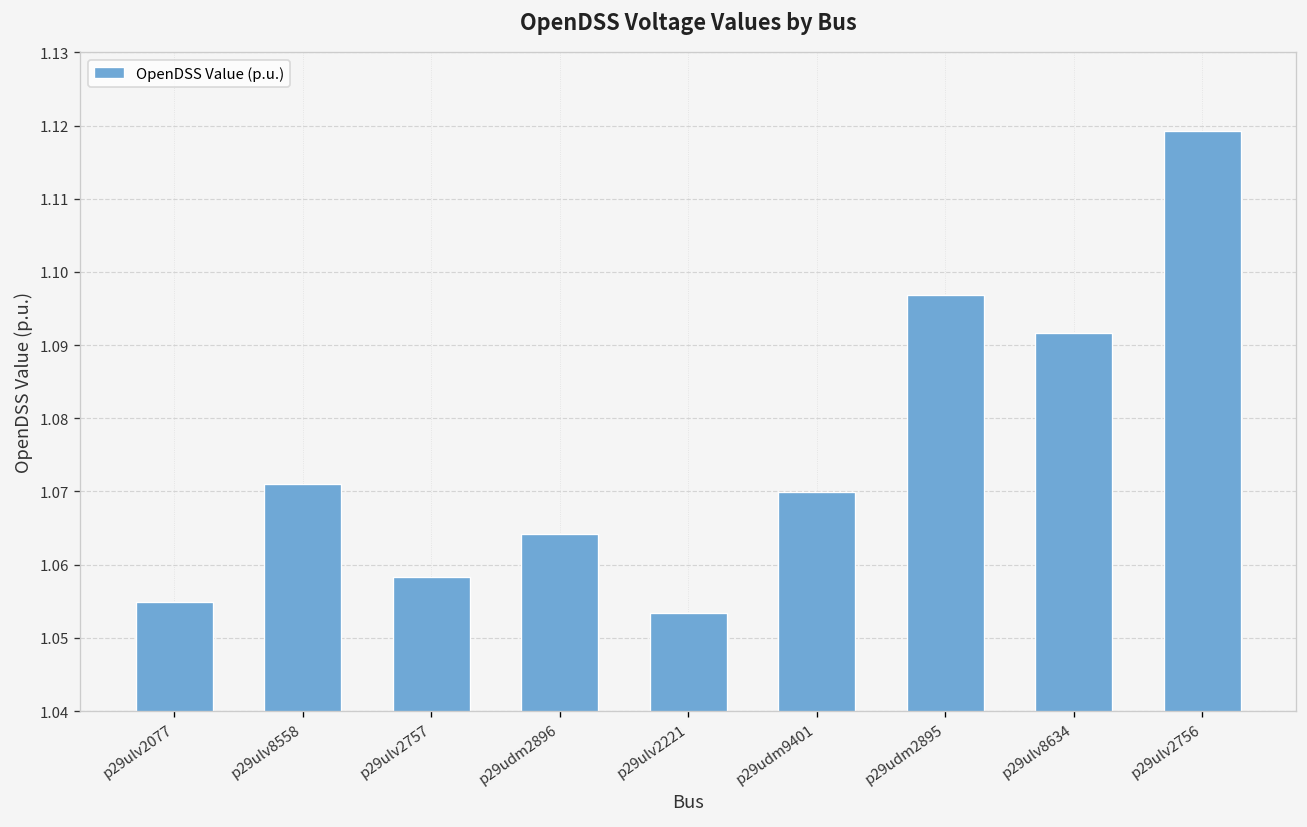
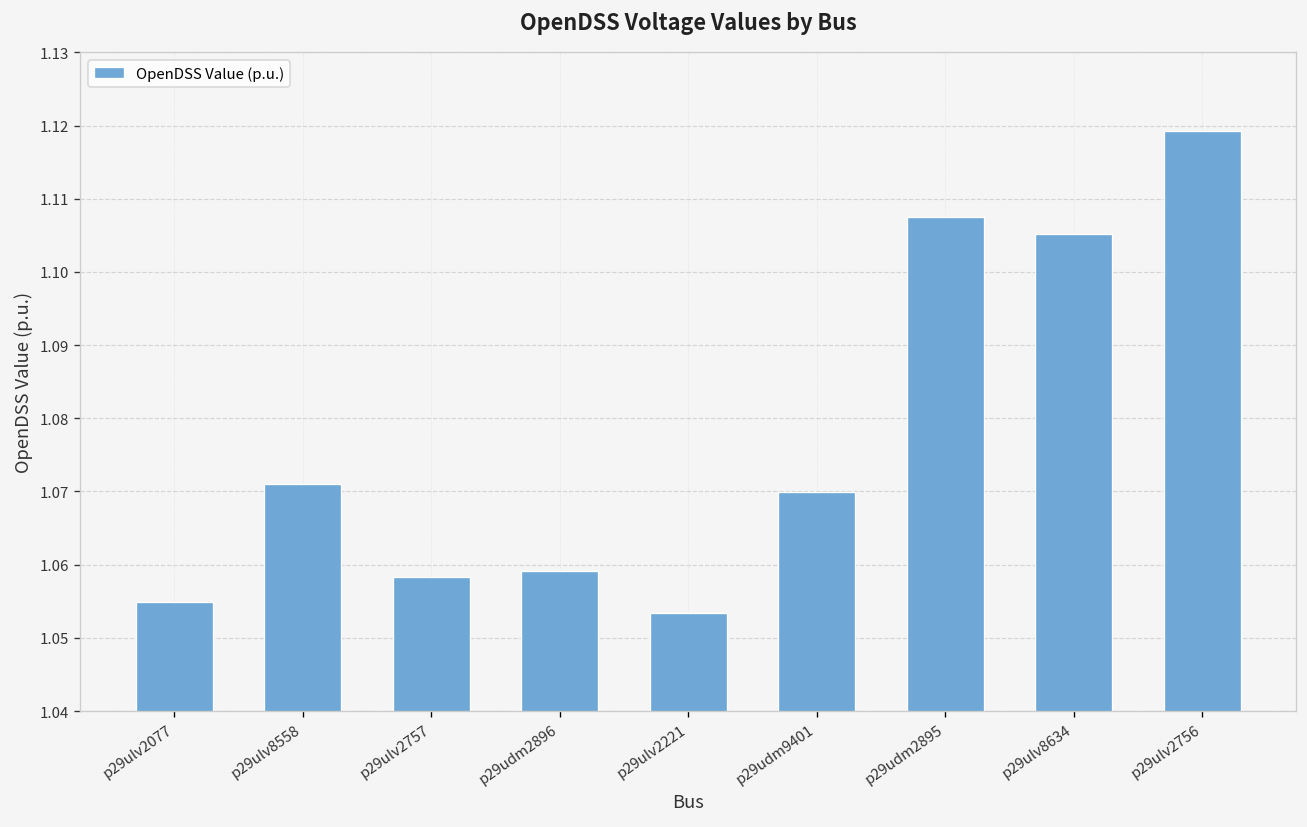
  {
    "p29ulv2077": 1.055,
    "p29ulv8558": 1.071,
    "p29ulv2757": 1.058,
-   "p29udm2896": 1.064,
+   "p29udm2896": 1.059,
    "p29ulv2221": 1.053,
    "p29udm9401": 1.070,
-   "p29udm2895": 1.097,
-   "p29ulv8634": 1.092,
+   "p29udm2895": 1.108,
+   "p29ulv8634": 1.105,
    "p29ulv2756": 1.119
  }
